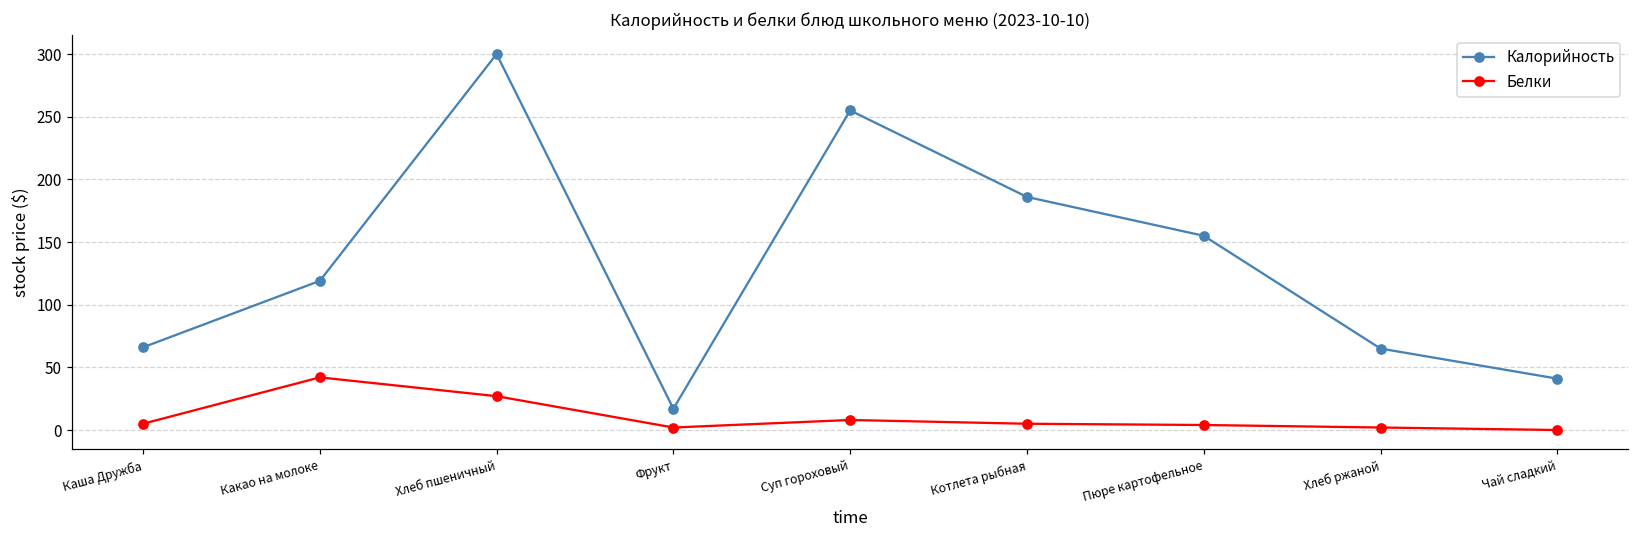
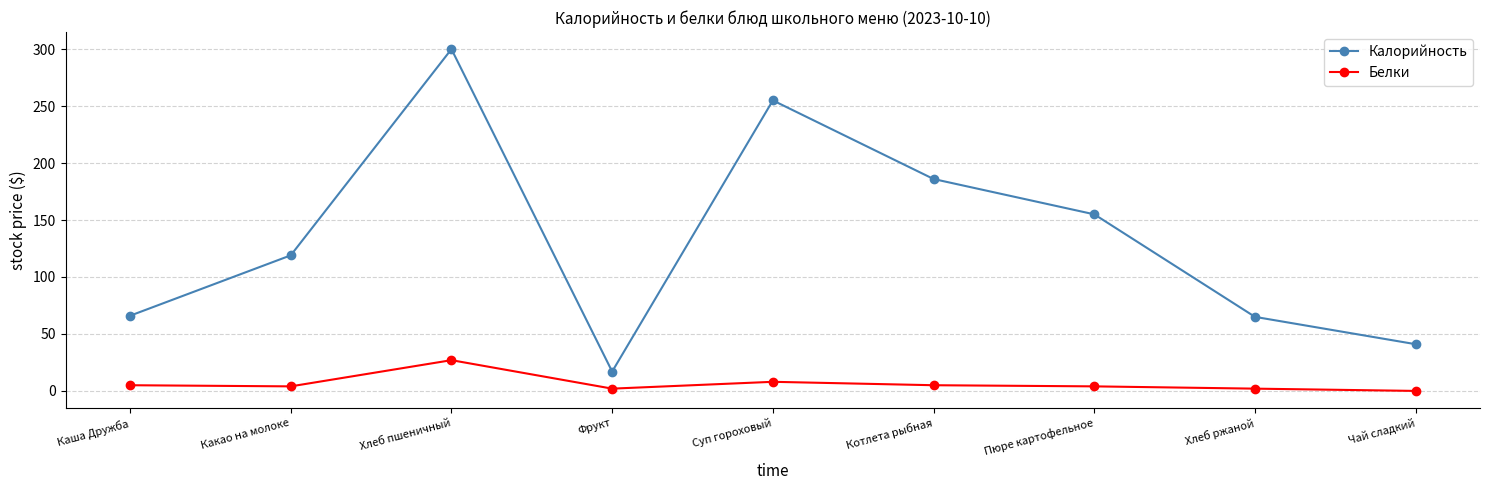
  {
    "Калорийность": {
      "Каша Дружба": 66,
      "Какао на молоке": 119,
      "Хлеб пшеничный": 300,
      "Фрукт": 17,
      "Суп гороховый": 255,
      "Котлета рыбная": 186,
      "Пюре картофельное": 155,
      "Хлеб ржаной": 65,
      "Чай сладкий": 41
    },
    "Белки": {
      "Каша Дружба": 5,
-     "Какао на молоке": 42,
+     "Какао на молоке": 4,
      "Хлеб пшеничный": 27,
      "Фрукт": 2,
      "Суп гороховый": 8,
      "Котлета рыбная": 5,
      "Пюре картофельное": 4,
      "Хлеб ржаной": 2,
      "Чай сладкий": 0
    }
  }
